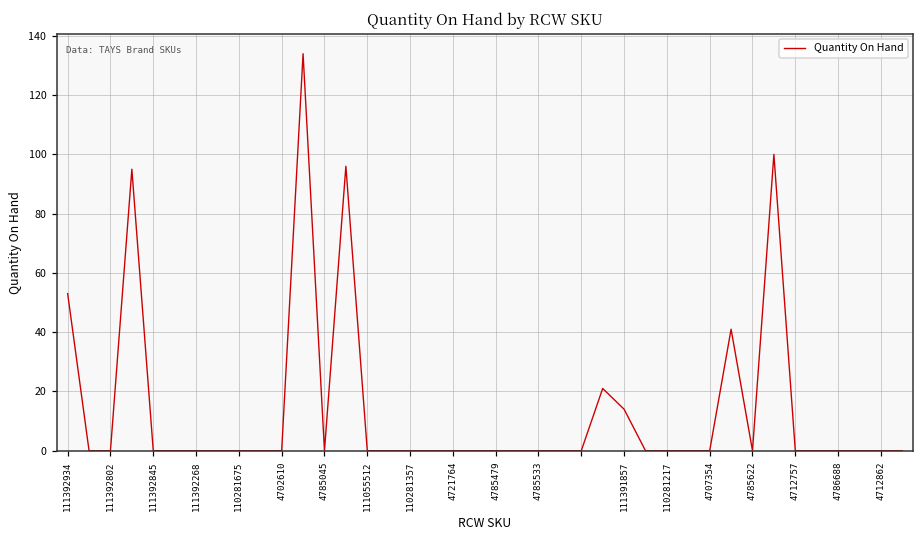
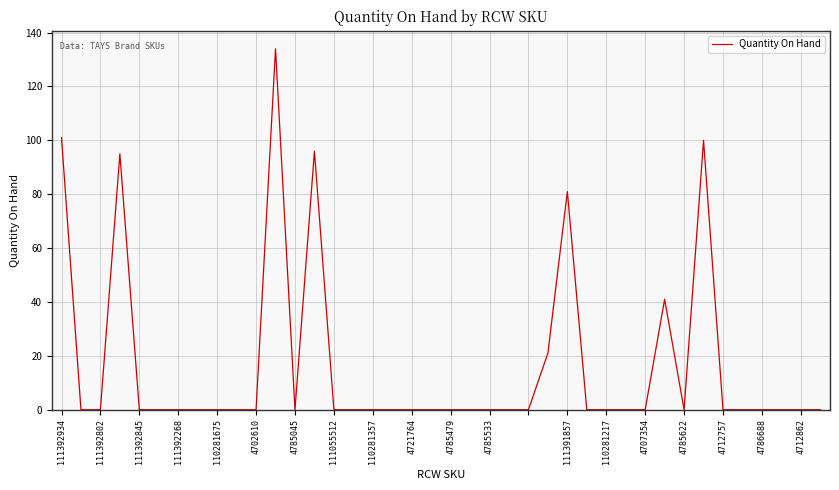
  {
-   "111392934": 53,
+   "111392934": 101,
    "111392802": 0,
    "111392845": 0,
    "111392268": 0,
    "110281675": 0,
    "4702610": 0,
    "4785045": 0,
    "111055512": 0,
    "110281357": 0,
    "4721764": 0,
    "4785479": 0,
    "4785533": 0,
-   "111391857": 14,
+   "111391857": 81,
    "110281217": 0,
    "4707354": 0,
    "4785622": 0,
    "4712757": 0,
    "4786688": 0,
    "4712862": 0
  }
